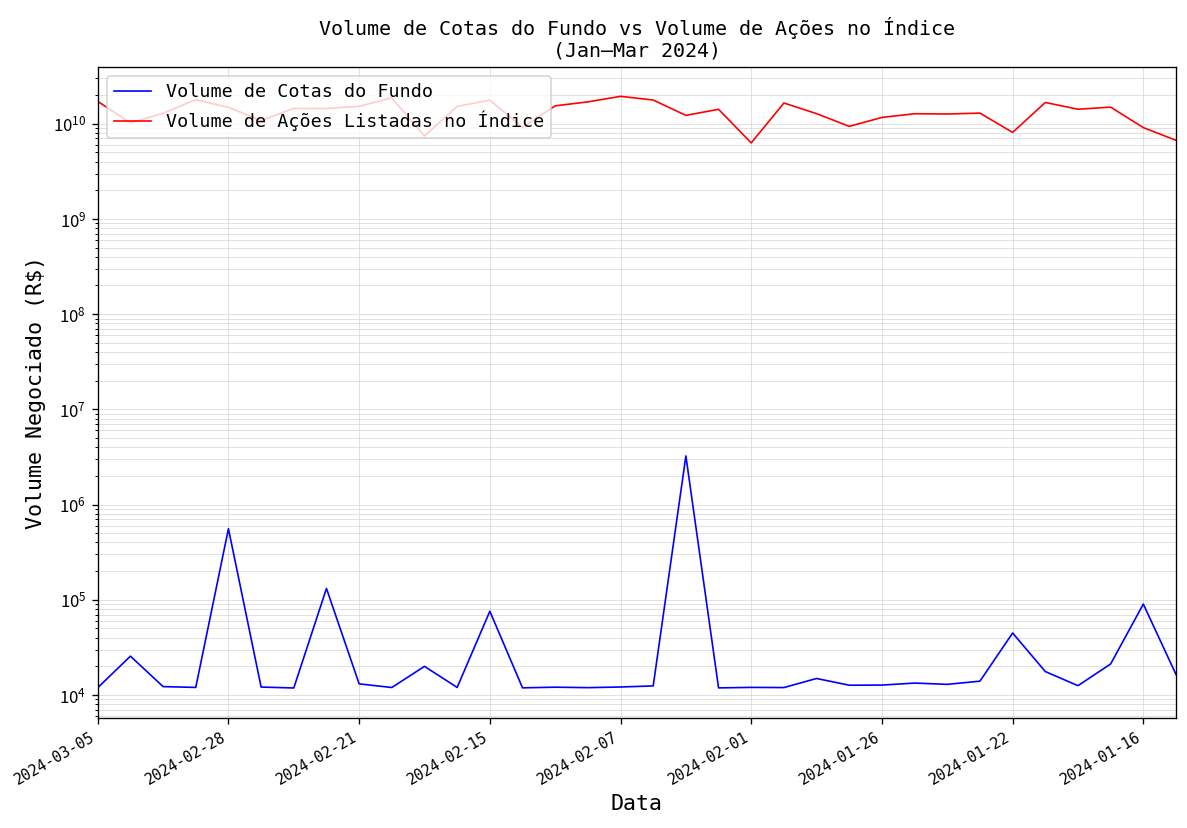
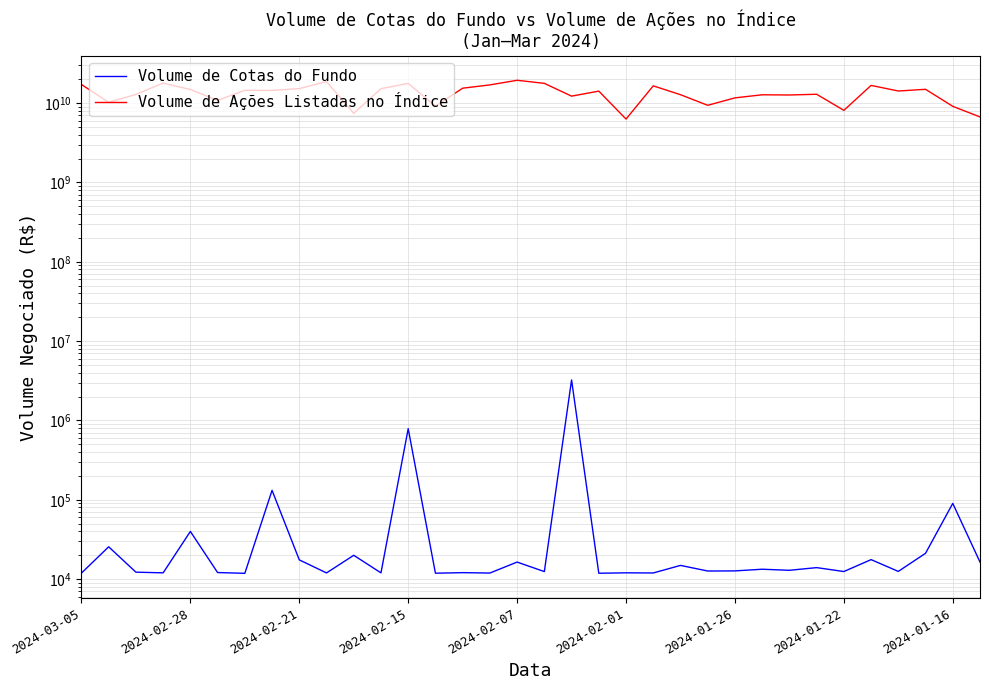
  {
    "Volume de Cotas do Fundo": {
      "2024-03-05": 12000,
-     "2024-02-28": 600000,
-     "2024-02-21": 13000,
-     "2024-02-15": 80000,
-     "2024-02-07": 12000,
+     "2024-02-28": 40000,
+     "2024-02-21": 17000,
+     "2024-02-15": 800000,
+     "2024-02-07": 16000,
      "2024-02-01": 12000,
      "2024-01-26": 13000,
-     "2024-01-22": 40000,
+     "2024-01-22": 12000,
      "2024-01-16": 90000
    },
    "Volume de Ações Listadas no Índice": {
      "2024-03-05": 17000000000,
      "2024-02-07": 19000000000,
      "2024-02-01": 6000000000,
      "2024-01-26": 12000000000,
      "2024-01-22": 8000000000,
      "2024-01-16": 9000000000
    }
  }
